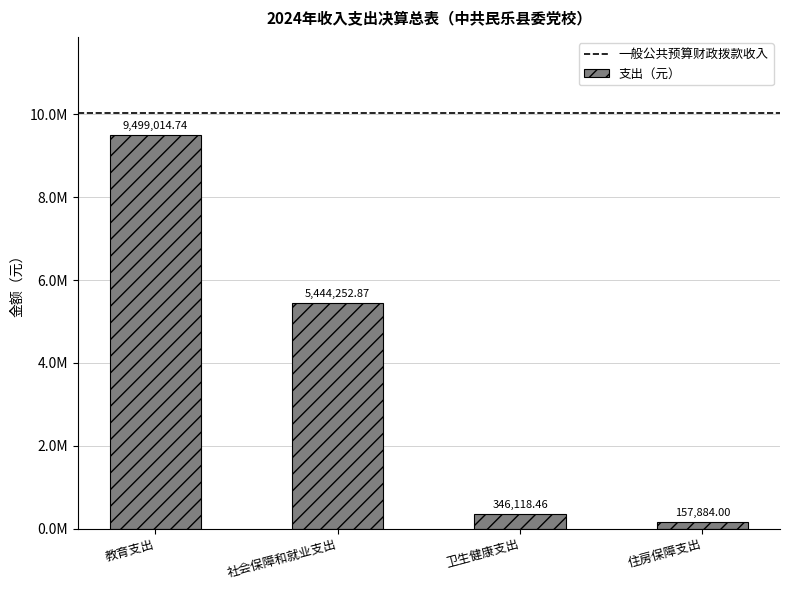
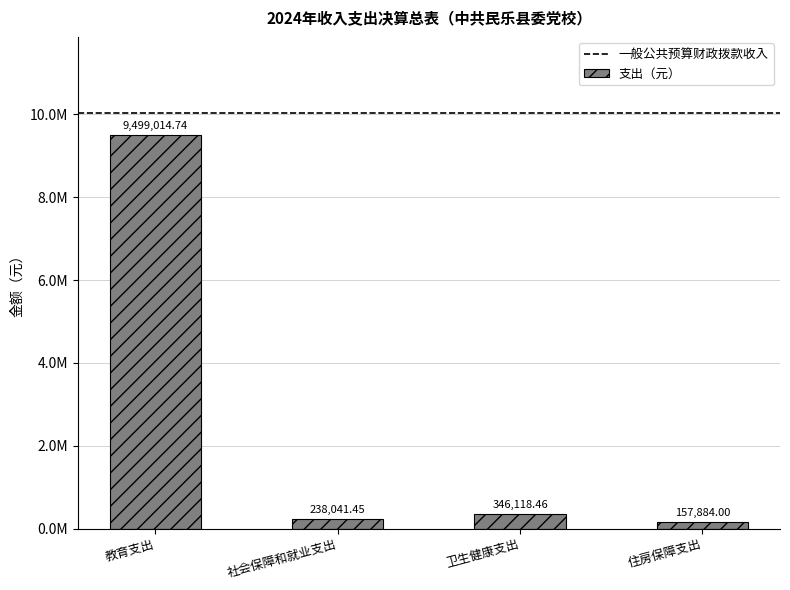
  {
    "教育支出": "9,499,014.74",
-   "社会保障和就业支出": "5,444,252.87",
+   "社会保障和就业支出": "238,041.45",
    "卫生健康支出": "346,118.46",
    "住房保障支出": "157,884.00"
  }
